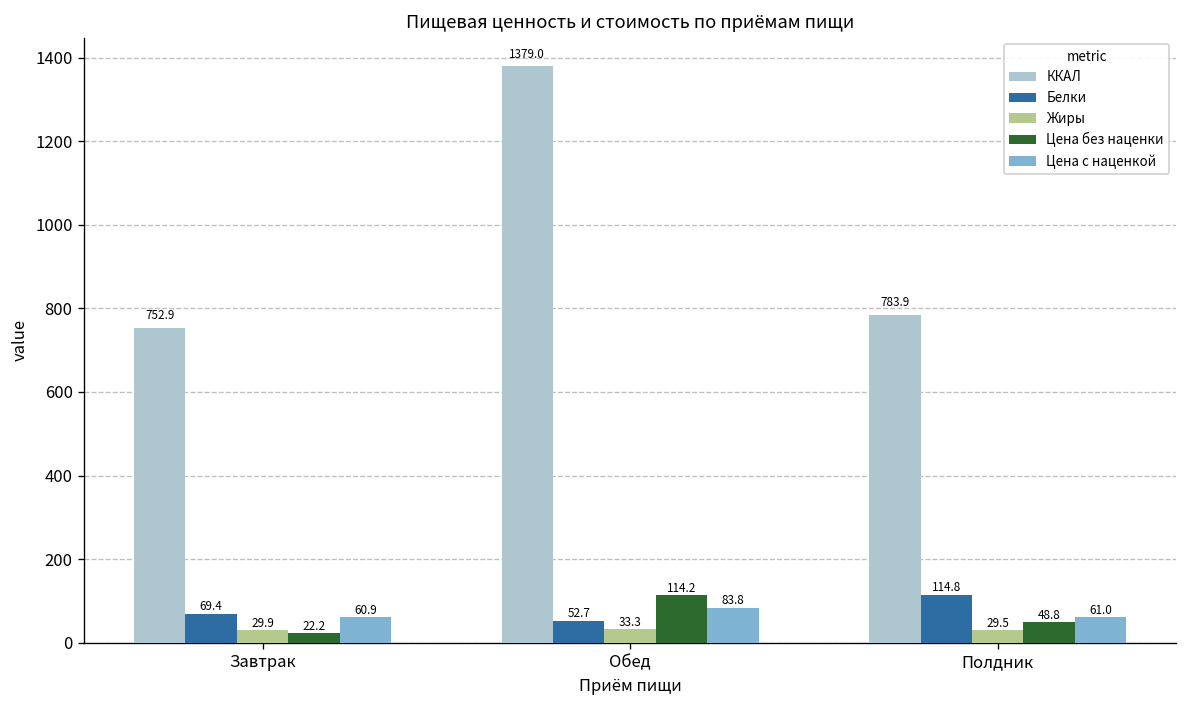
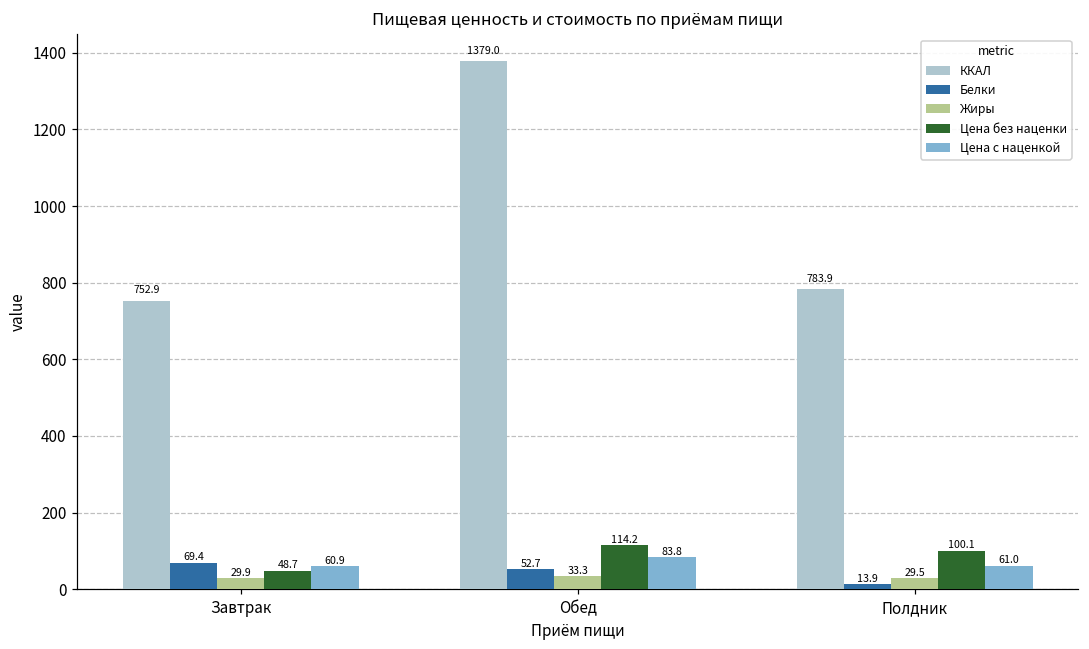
  {
    "Белки": {
      "Завтрак": 69.4,
      "Обед": 52.7,
-     "Полдник": 114.8
+     "Полдник": 13.9
    },
    "Жиры": {
      "Завтрак": 29.9,
      "Обед": 33.3,
      "Полдник": 29.5
    },
    "Цена без наценки": {
-     "Завтрак": 22.2,
+     "Завтрак": 48.7,
      "Обед": 114.2,
-     "Полдник": 48.8
+     "Полдник": 100.1
    }
  }
